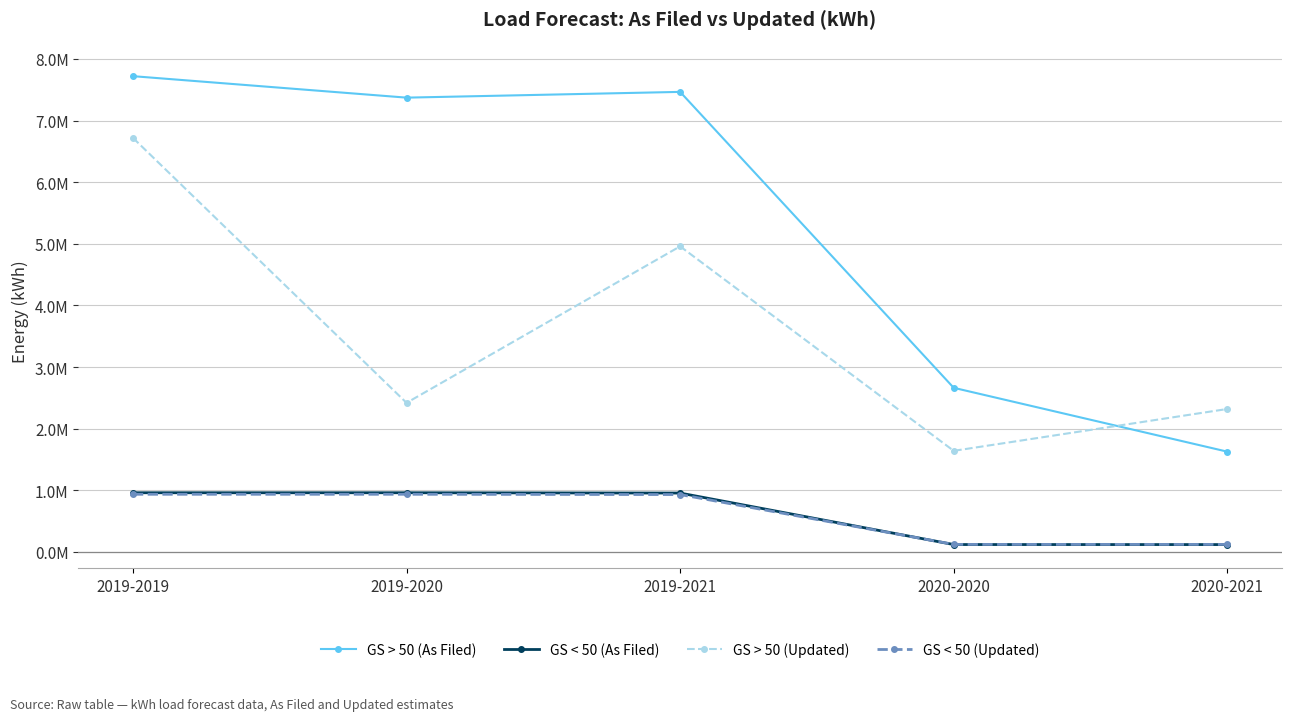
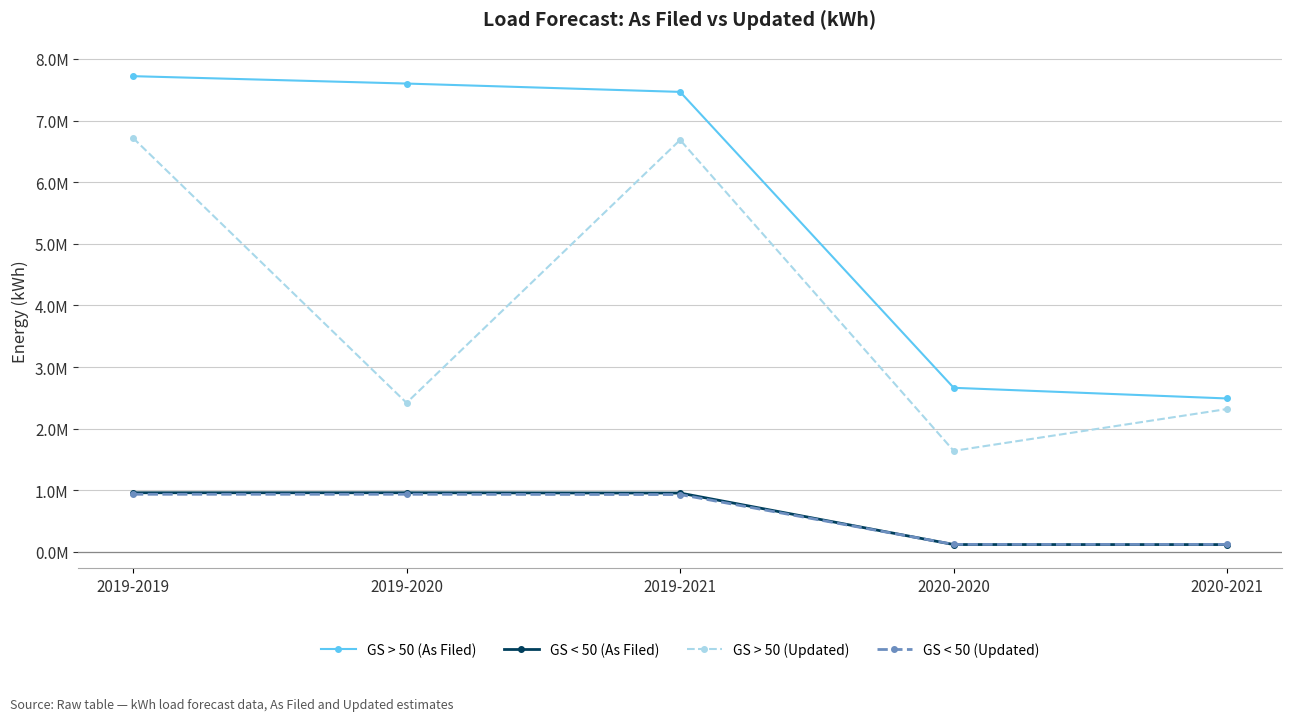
  {
    "GS > 50 (As Filed)": {
      "2019-2019": 7700000,
-     "2019-2020": 7400000,
+     "2019-2020": 7600000,
      "2019-2021": 7500000,
      "2020-2020": 2700000,
-     "2020-2021": 1600000
+     "2020-2021": 2500000
    },
    "GS > 50 (Updated)": {
      "2019-2019": 6700000,
      "2019-2020": 2400000,
-     "2019-2021": 5000000,
+     "2019-2021": 6700000,
      "2020-2020": 1600000,
      "2020-2021": 2300000
    }
  }
